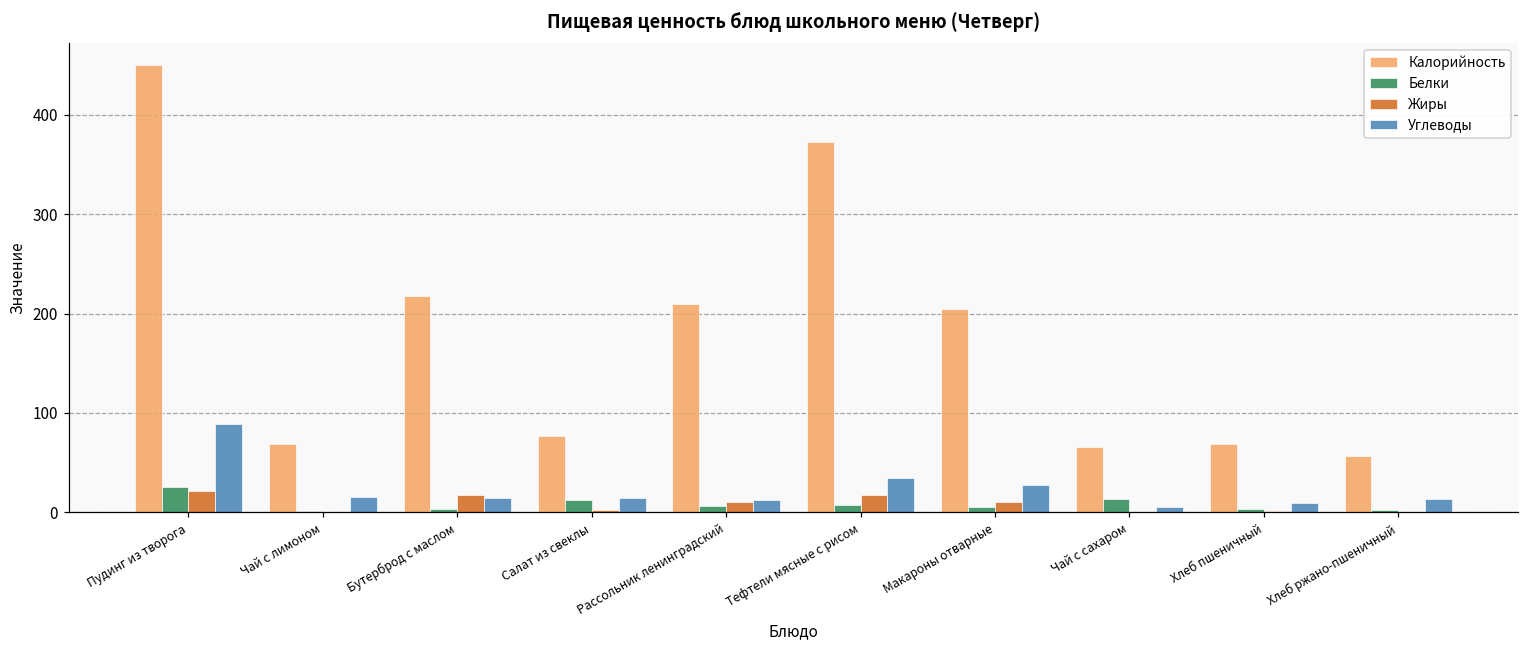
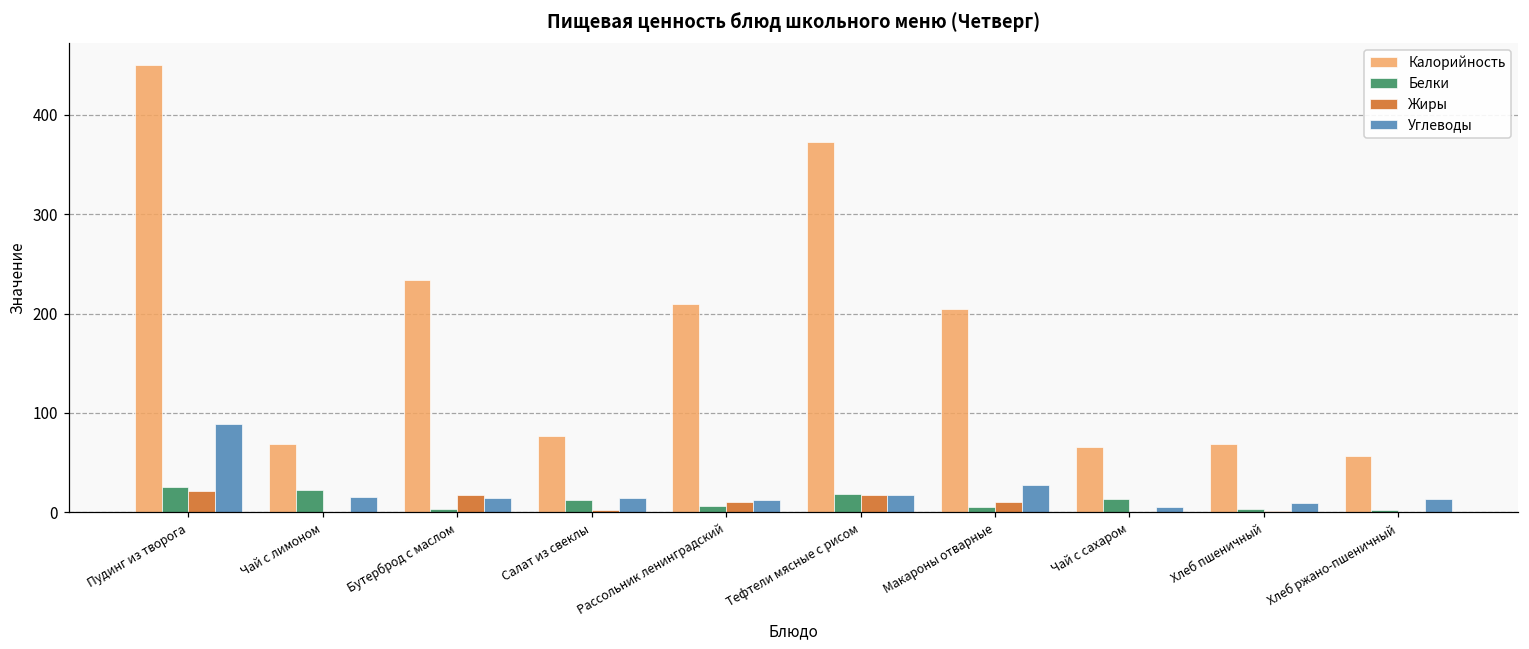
  {
    "Калорийность": {
      "Пудинг из творога": 450,
      "Чай с лимоном": 70,
-     "Бутерброд с маслом": 220,
+     "Бутерброд с маслом": 230,
      "Салат из свеклы": 80,
      "Рассольник ленинградский": 210,
      "Тефтели мясные с рисом": 370,
      "Макароны отварные": 210,
      "Чай с сахаром": 70,
      "Хлеб пшеничный": 70,
      "Хлеб ржано-пшеничный": 60
    },
    "Белки": {
      "Пудинг из творога": 30,
-     "Чай с лимоном": 0,
+     "Чай с лимоном": 20,
      "Бутерброд с маслом": 0,
      "Салат из свеклы": 10,
      "Рассольник ленинградский": 10,
-     "Тефтели мясные с рисом": 10,
+     "Тефтели мясные с рисом": 20,
      "Макароны отварные": 10,
      "Чай с сахаром": 10,
      "Хлеб пшеничный": 0
    },
    "Жиры": {
      "Пудинг из творога": 20,
      "Чай с лимоном": 0,
      "Бутерброд с маслом": 20,
      "Рассольник ленинградский": 10,
      "Тефтели мясные с рисом": 20,
      "Макароны отварные": 10,
      "Чай с сахаром": 0,
      "Хлеб ржано-пшеничный": 0
    },
    "Углеводы": {
      "Пудинг из творога": 90,
      "Чай с лимоном": 20,
      "Бутерброд с маслом": 10,
      "Салат из свеклы": 10,
      "Рассольник ленинградский": 10,
-     "Тефтели мясные с рисом": 30,
+     "Тефтели мясные с рисом": 20,
      "Макароны отварные": 30,
      "Чай с сахаром": 10,
      "Хлеб пшеничный": 10,
      "Хлеб ржано-пшеничный": 10
    }
  }
